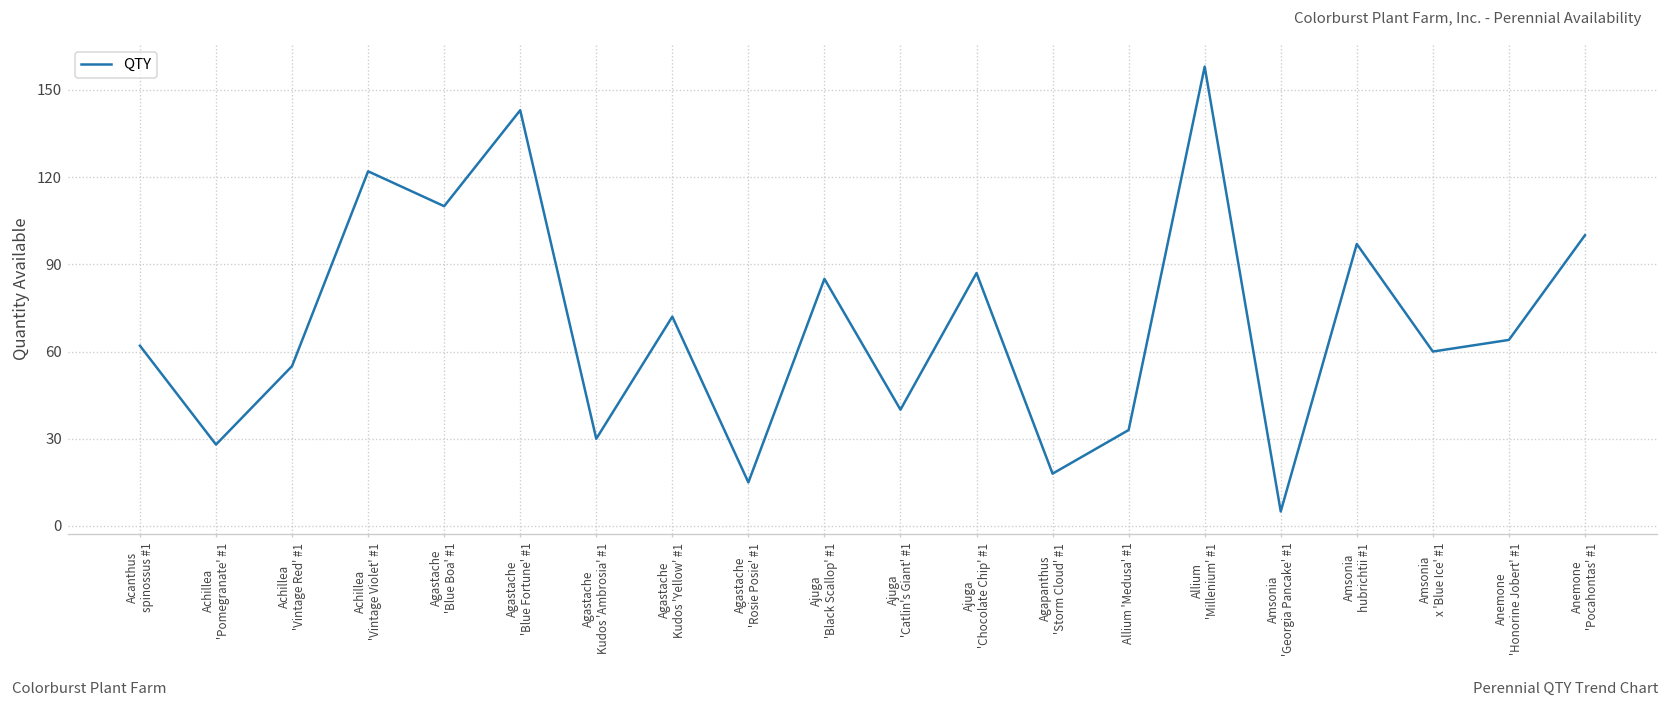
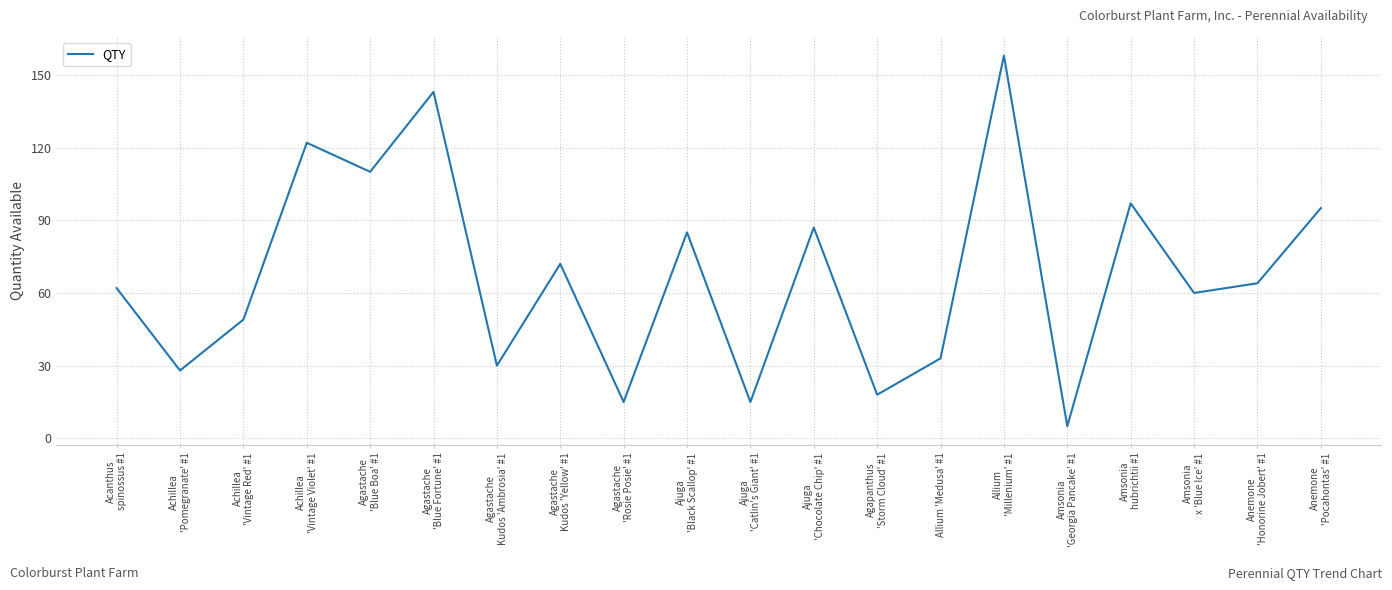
  {
    "Acanthus spinossus #1": 62,
    "Achillea 'Pomegranate' #1": 28,
-   "Achillea 'Vintage Red' #1": 55,
+   "Achillea 'Vintage Red' #1": 49,
    "Achillea 'Vintage Violet' #1": 122,
    "Agastache 'Blue Boa' #1": 110,
    "Agastache 'Blue Fortune' #1": 143,
    "Agastache Kudos 'Ambrosia' #1": 30,
    "Agastache Kudos 'Yellow' #1": 72,
    "Agastache 'Rosie Posie' #1": 15,
    "Ajuga 'Black Scallop' #1": 85,
-   "Ajuga 'Catlin's Giant' #1": 40,
+   "Ajuga 'Catlin's Giant' #1": 15,
    "Ajuga 'Chocolate Chip' #1": 87,
    "Agapanthus 'Storm Cloud' #1": 18,
    "Allium 'Medusa' #1": 33,
    "Allium 'Millenium' #1": 158,
    "Amsonia 'Georgia Pancake' #1": 5,
    "Amsonia hubrichtii #1": 97,
    "Amsonia x 'Blue Ice' #1": 60,
    "Anemone 'Honorine Jobert' #1": 64,
-   "Anemone 'Pocahontas' #1": 100
+   "Anemone 'Pocahontas' #1": 95
  }
